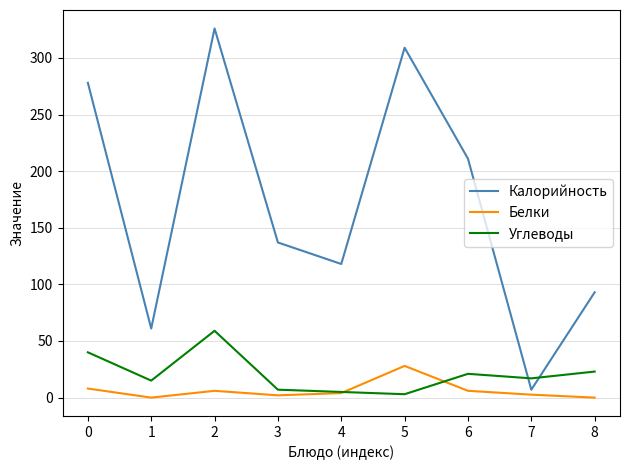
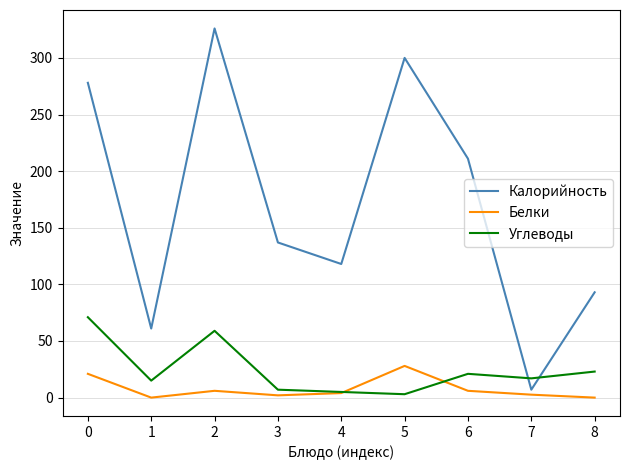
  {
    "Калорийность": {
      "0": 278,
      "1": 61,
      "2": 326,
      "3": 137,
      "4": 118,
-     "5": 309,
+     "5": 300,
      "6": 211,
      "7": 7,
      "8": 93
    },
    "Белки": {
-     "0": 8,
+     "0": 21,
      "1": 0,
      "2": 6,
      "3": 2,
      "5": 28,
      "6": 6,
      "7": 3,
      "8": 0
    },
    "Углеводы": {
-     "0": 40,
+     "0": 71,
      "1": 15,
      "2": 59,
      "3": 7,
      "5": 3,
      "6": 21,
      "7": 17,
      "8": 23
    }
  }
